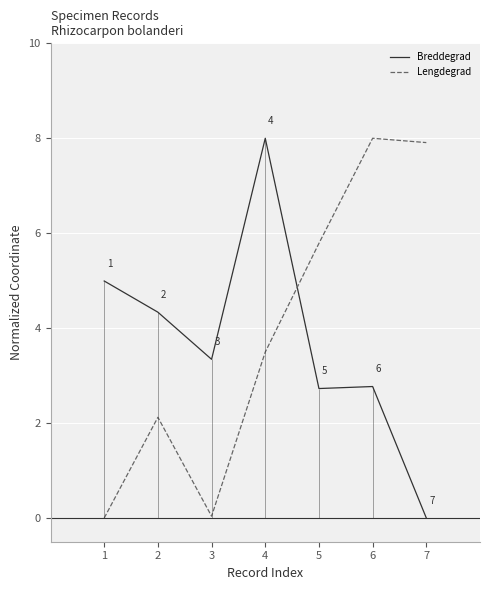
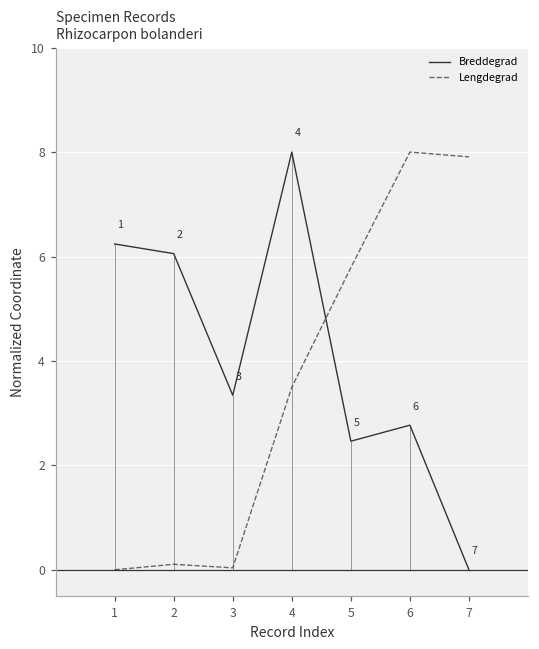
  {
    "Breddegrad": {
-     "1": 5.0,
-     "2": 4.3,
-     "5": 2.7
+     "1": 6.2,
+     "2": 6.1,
+     "5": 2.5
    },
    "Lengdegrad": {
      "1": 0.0,
-     "2": 2.1,
+     "2": 0.1,
      "3": 0.0,
      "4": 3.5,
      "5": 5.8,
      "6": 8.0,
      "7": 7.9
    }
  }
